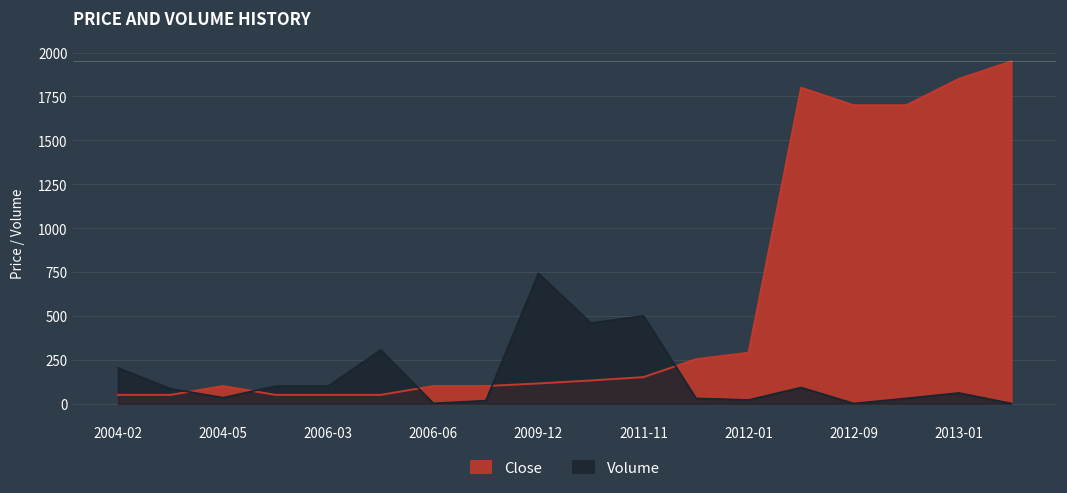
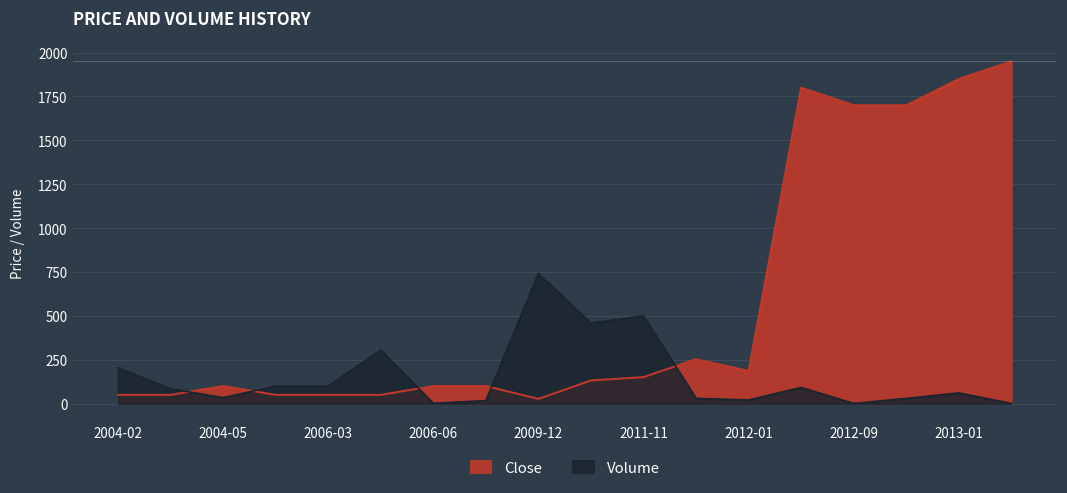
  {
    "Close": {
      "2004-02": 50,
      "2004-05": 100,
      "2006-03": 50,
      "2006-06": 100,
-     "2009-12": 120,
+     "2009-12": 30,
      "2011-11": 150,
-     "2012-01": 290,
+     "2012-01": 190,
      "2012-09": 1700,
      "2013-01": 1850
    },
    "Volume": {
      "2004-02": 200,
      "2004-05": 30,
      "2006-03": 100,
      "2006-06": 0,
      "2009-12": 740,
      "2011-11": 500,
      "2012-01": 20,
      "2012-09": 0,
      "2013-01": 60
    }
  }
